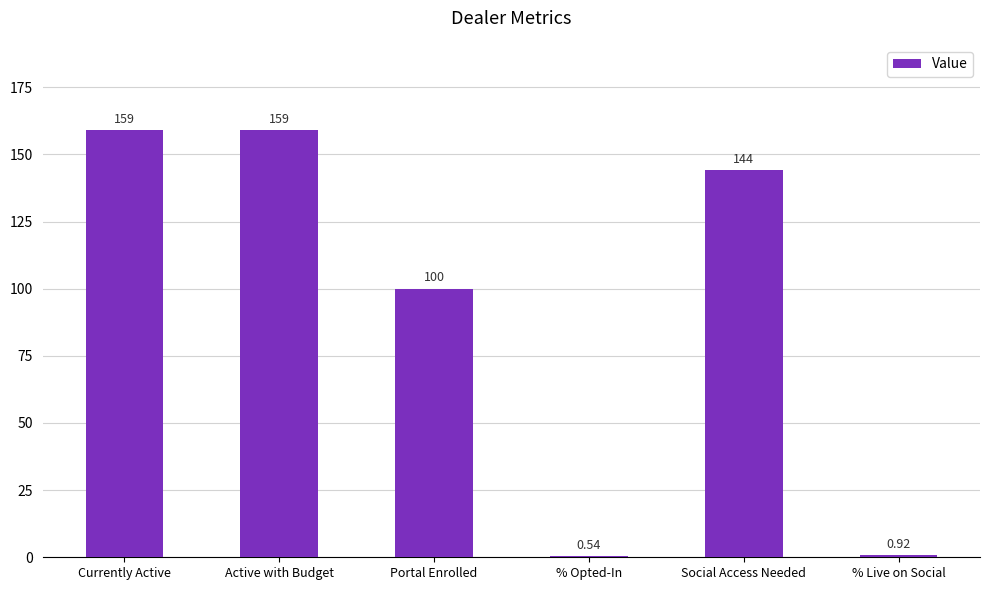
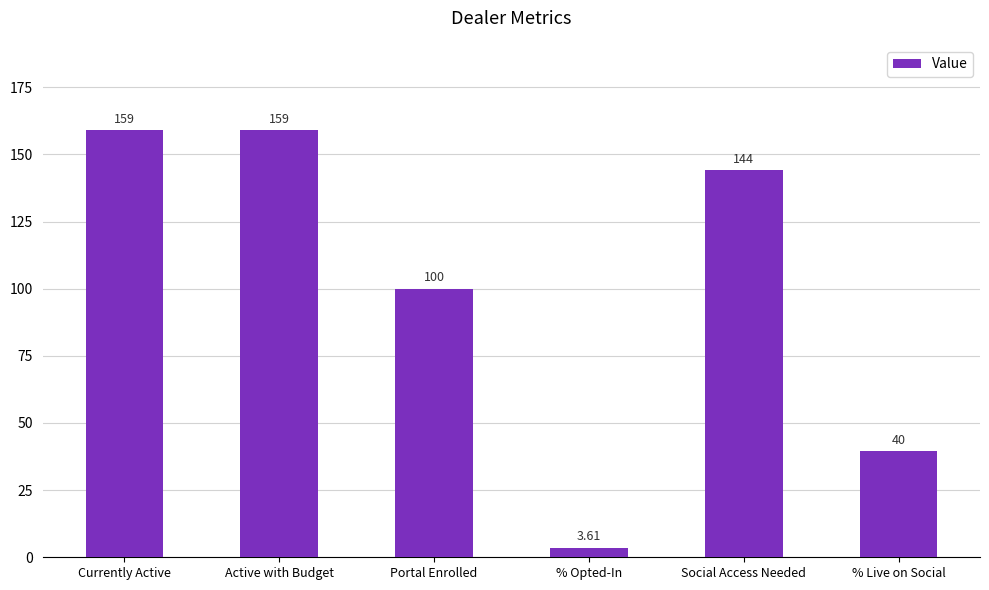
  {
    "Currently Active": 159,
    "Active with Budget": 159,
    "Portal Enrolled": 100,
-   "% Opted-In": 0.54,
+   "% Opted-In": 3.61,
    "Social Access Needed": 144,
-   "% Live on Social": 0.92
+   "% Live on Social": 40
  }
